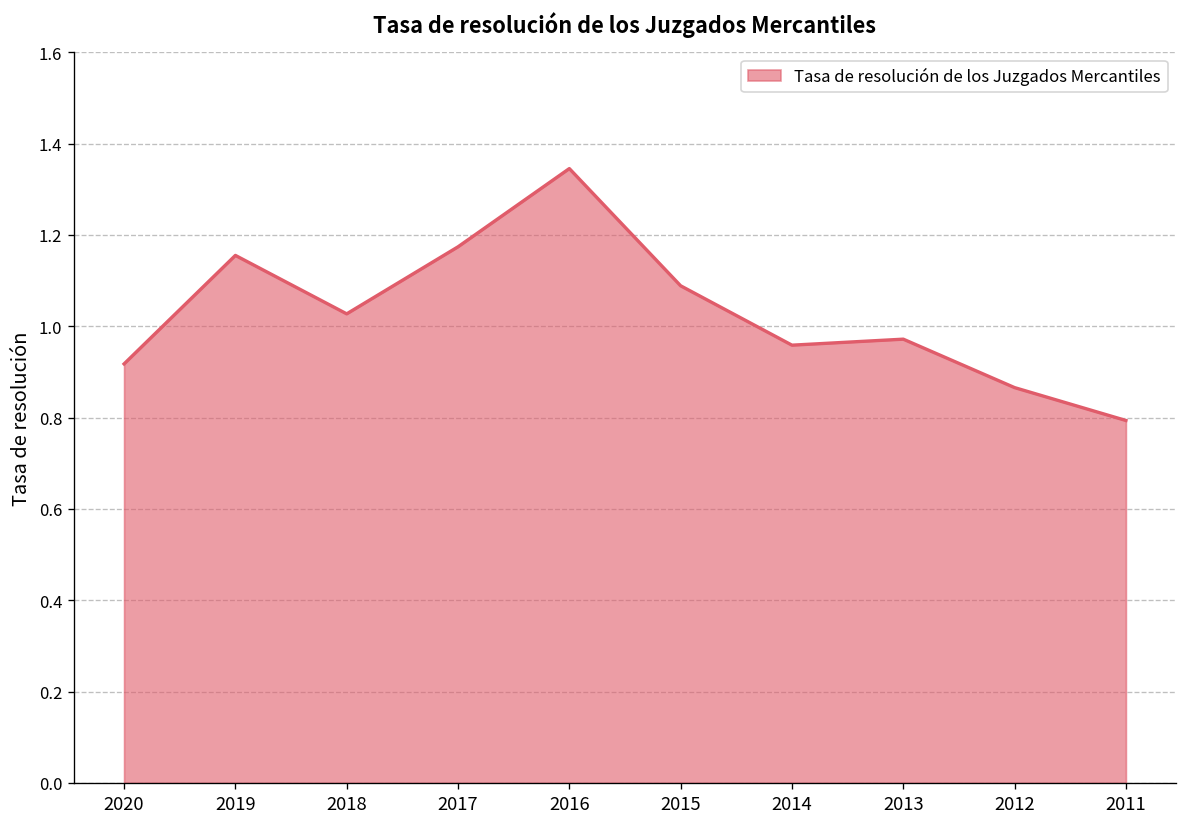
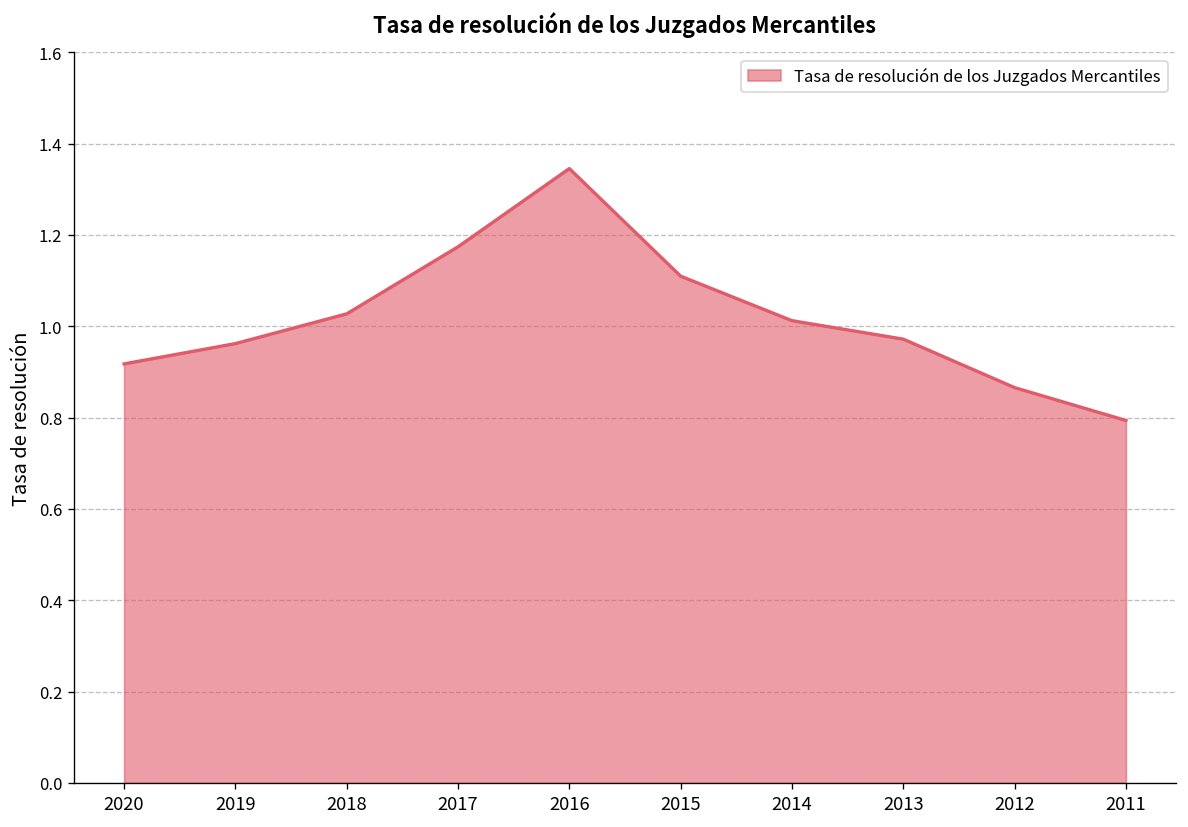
  {
    "2020": 0.92,
-   "2019": 1.16,
+   "2019": 0.96,
    "2018": 1.03,
    "2017": 1.17,
    "2016": 1.35,
-   "2015": 1.09,
-   "2014": 0.96,
+   "2015": 1.11,
+   "2014": 1.01,
    "2013": 0.97,
    "2012": 0.87,
    "2011": 0.79
  }
